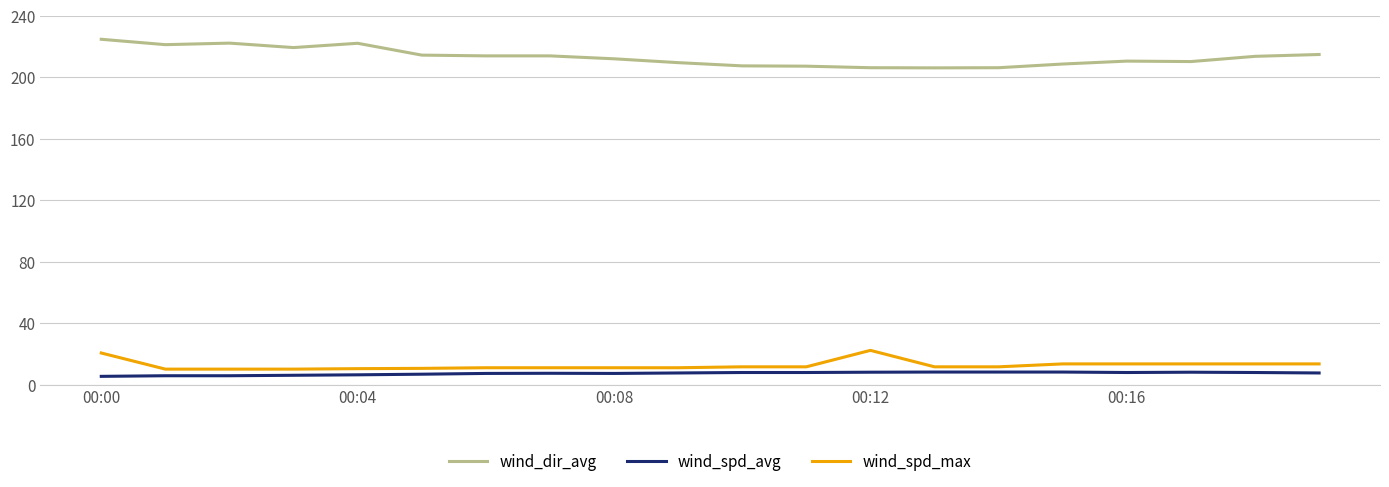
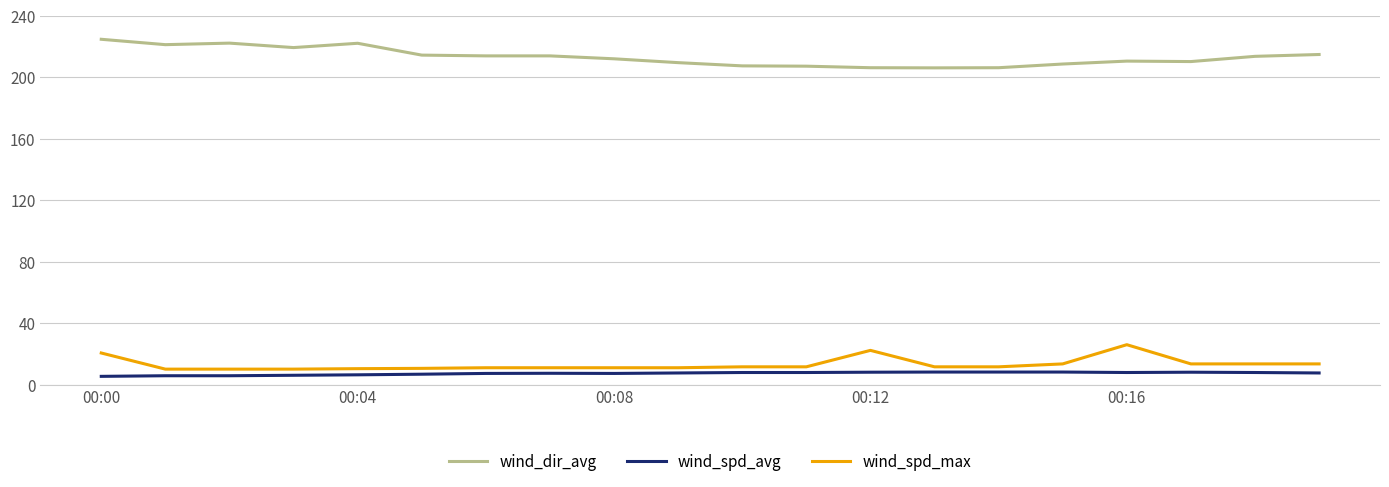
  {
    "wind_dir_avg": {
      "00:00": 225,
      "00:04": 222,
      "00:08": 212,
      "00:12": 206,
      "00:16": 211
    },
    "wind_spd_avg": {
      "00:00": 6,
      "00:04": 7,
      "00:08": 7,
      "00:12": 8,
      "00:16": 8
    },
    "wind_spd_max": {
      "00:00": 21,
      "00:04": 11,
      "00:08": 11,
      "00:12": 22,
-     "00:16": 14
+     "00:16": 26
    }
  }
